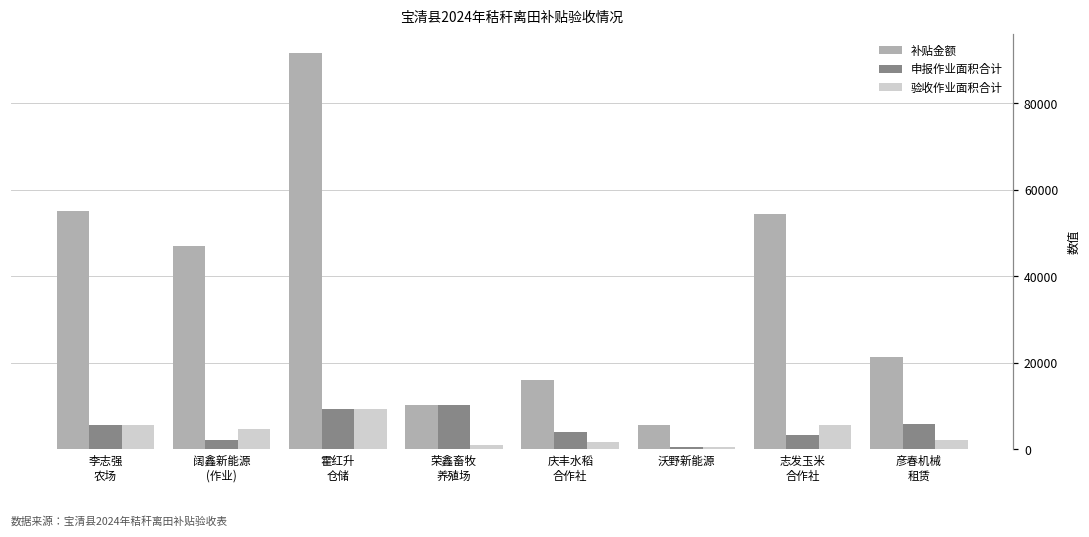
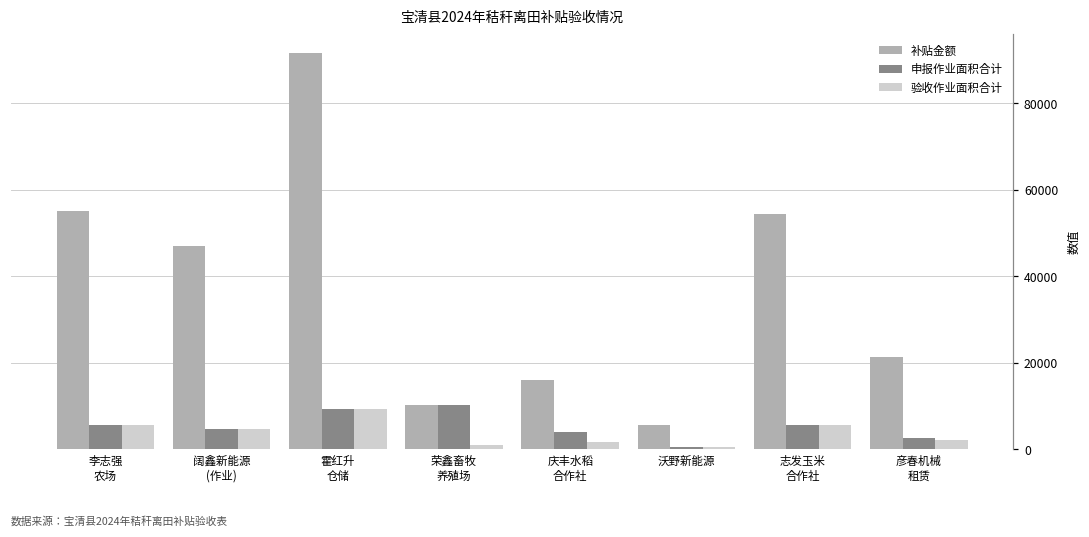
  {
    "申报作业面积合计": {
      "李志强 农场": 6000,
-     "阔鑫新能源 (作业)": 2000,
+     "阔鑫新能源 (作业)": 5000,
      "霍红升 仓储": 9000,
      "荣鑫畜牧 养殖场": 10000,
      "庆丰水稻 合作社": 4000,
-     "志发玉米 合作社": 3000,
-     "彦春机械 租赁": 6000
+     "志发玉米 合作社": 5000,
+     "彦春机械 租赁": 3000
    }
  }
